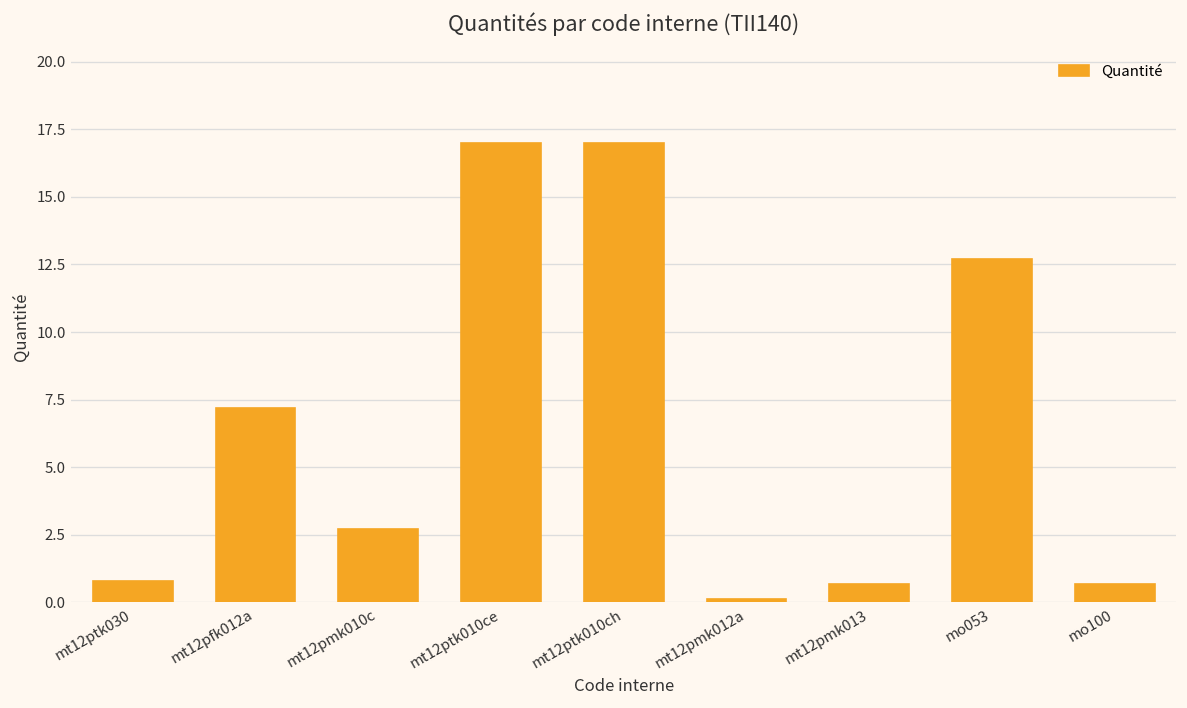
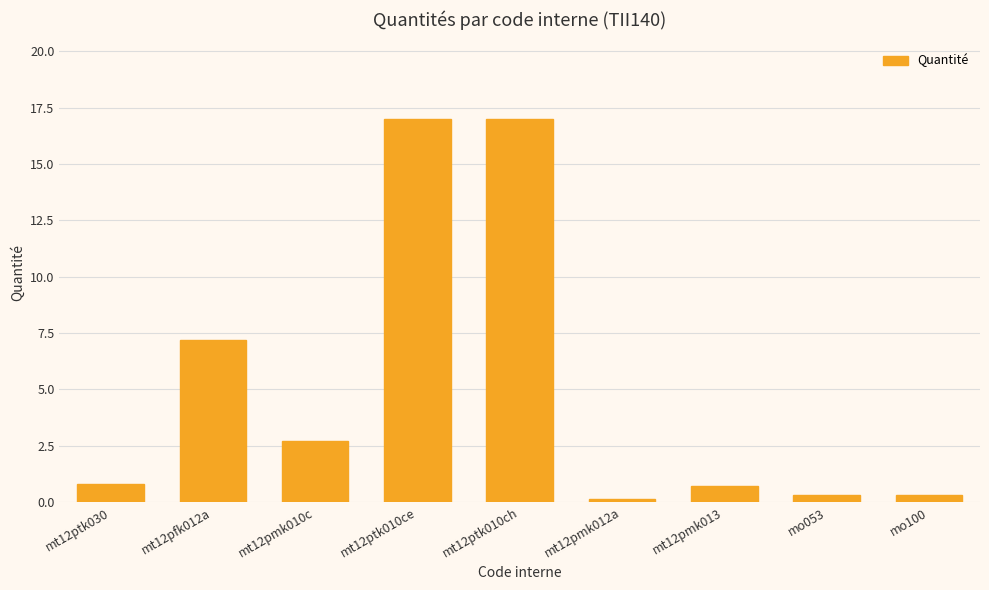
  {
    "mt12ptk030": 0.8,
    "mt12pfk012a": 7.2,
    "mt12pmk010c": 2.7,
    "mt12ptk010ce": 17.0,
    "mt12ptk010ch": 17.0,
    "mt12pmk012a": 0.1,
    "mt12pmk013": 0.7,
-   "mo053": 12.7,
-   "mo100": 0.7
+   "mo053": 0.3,
+   "mo100": 0.3
  }
